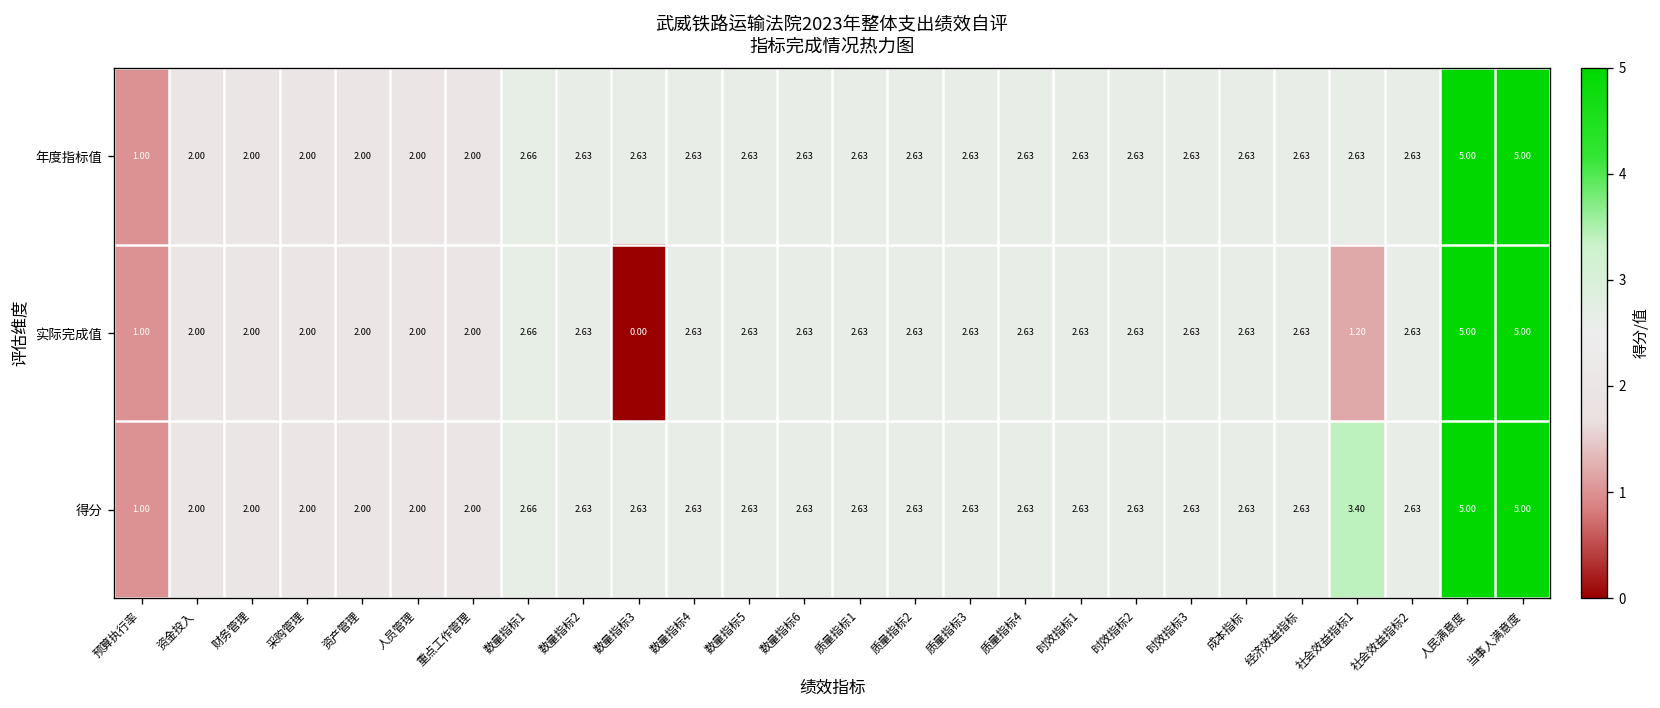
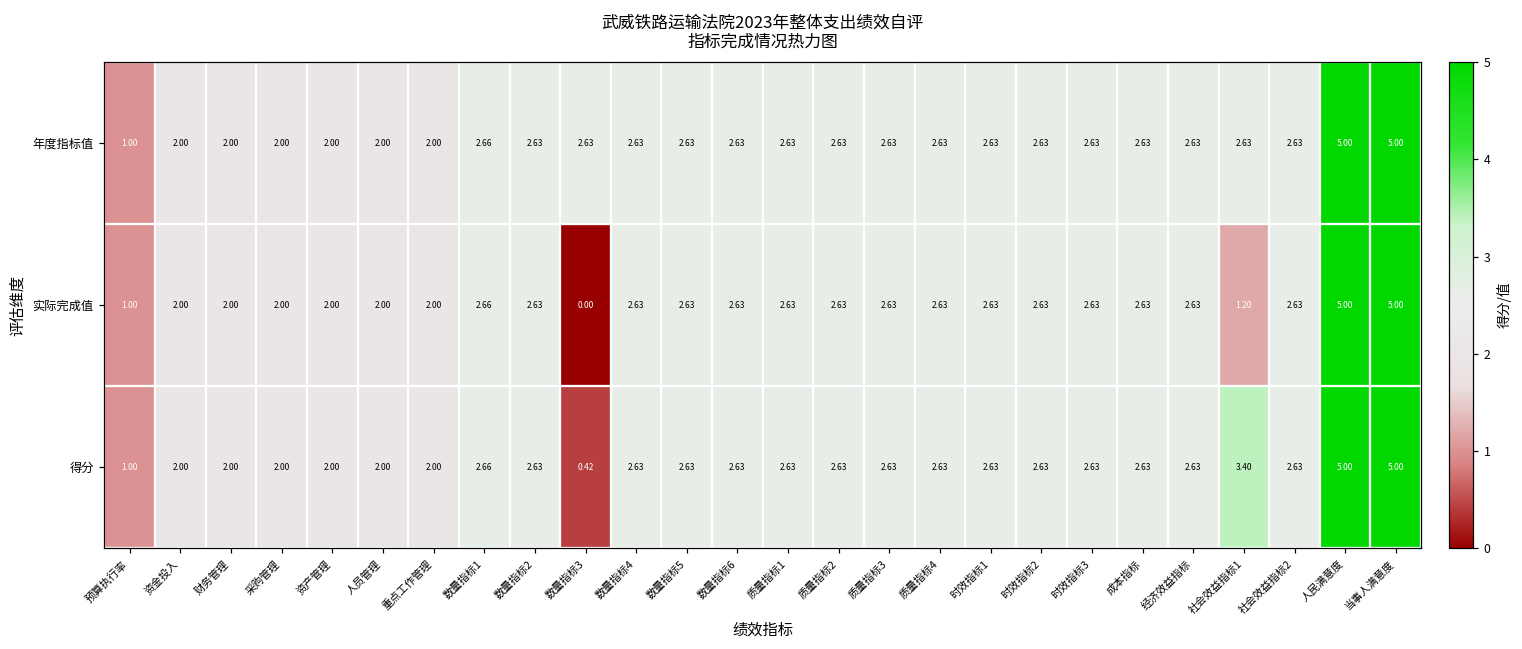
  {
    "年度指标值": {
      "预算执行率": 1.00,
      "资金投入": 2.00,
      "财务管理": 2.00,
      "采购管理": 2.00,
      "资产管理": 2.00,
      "人员管理": 2.00,
      "重点工作管理": 2.00,
      "数量指标1": 2.66,
      "数量指标2": 2.63,
      "数量指标3": 2.63,
      "数量指标4": 2.63,
      "数量指标5": 2.63,
      "数量指标6": 2.63,
      "质量指标1": 2.63,
      "质量指标2": 2.63,
      "质量指标3": 2.63,
      "质量指标4": 2.63,
      "时效指标1": 2.63,
      "时效指标2": 2.63,
      "时效指标3": 2.63,
      "成本指标": 2.63,
      "经济效益指标": 2.63,
      "社会效益指标1": 2.63,
      "社会效益指标2": 2.63,
      "人民满意度": 5.00,
      "当事人满意度": 5.00
    },
    "实际完成值": {
      "预算执行率": 1.00,
      "资金投入": 2.00,
      "财务管理": 2.00,
      "采购管理": 2.00,
      "资产管理": 2.00,
      "人员管理": 2.00,
      "重点工作管理": 2.00,
      "数量指标1": 2.66,
      "数量指标2": 2.63,
      "数量指标3": 0.00,
      "数量指标4": 2.63,
      "数量指标5": 2.63,
      "数量指标6": 2.63,
      "质量指标1": 2.63,
      "质量指标2": 2.63,
      "质量指标3": 2.63,
      "质量指标4": 2.63,
      "时效指标1": 2.63,
      "时效指标2": 2.63,
      "时效指标3": 2.63,
      "成本指标": 2.63,
      "经济效益指标": 2.63,
      "社会效益指标1": 1.20,
      "社会效益指标2": 2.63,
      "人民满意度": 5.00,
      "当事人满意度": 5.00
    },
    "得分": {
      "预算执行率": 1.00,
      "资金投入": 2.00,
      "财务管理": 2.00,
      "采购管理": 2.00,
      "资产管理": 2.00,
      "人员管理": 2.00,
      "重点工作管理": 2.00,
      "数量指标1": 2.66,
      "数量指标2": 2.63,
-     "数量指标3": 2.63,
+     "数量指标3": 0.42,
      "数量指标4": 2.63,
      "数量指标5": 2.63,
      "数量指标6": 2.63,
      "质量指标1": 2.63,
      "质量指标2": 2.63,
      "质量指标3": 2.63,
      "质量指标4": 2.63,
      "时效指标1": 2.63,
      "时效指标2": 2.63,
      "时效指标3": 2.63,
      "成本指标": 2.63,
      "经济效益指标": 2.63,
      "社会效益指标1": 3.40,
      "社会效益指标2": 2.63,
      "人民满意度": 5.00,
      "当事人满意度": 5.00
    }
  }
